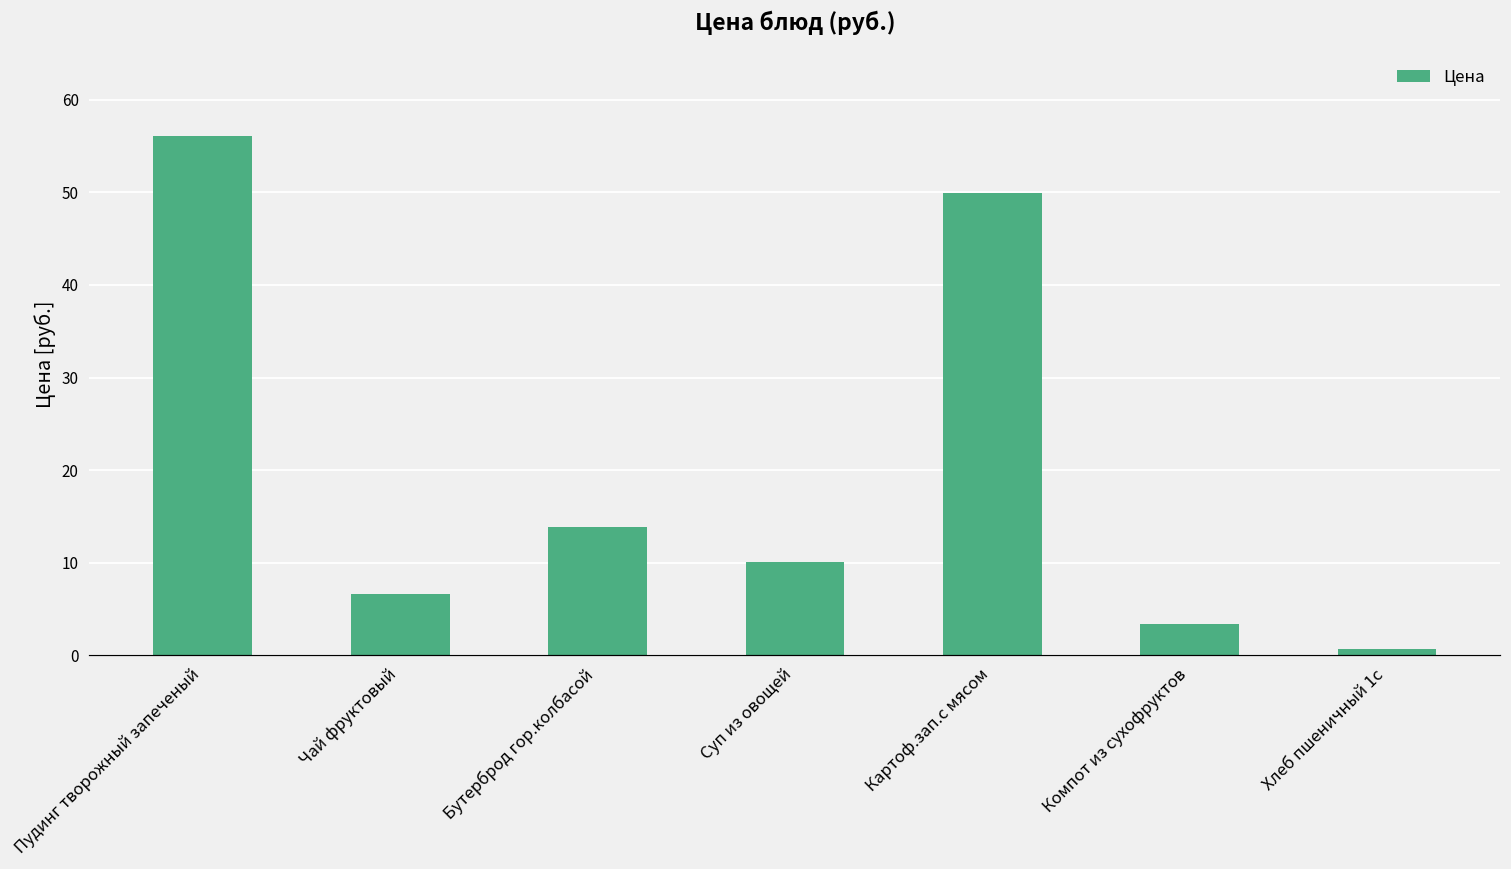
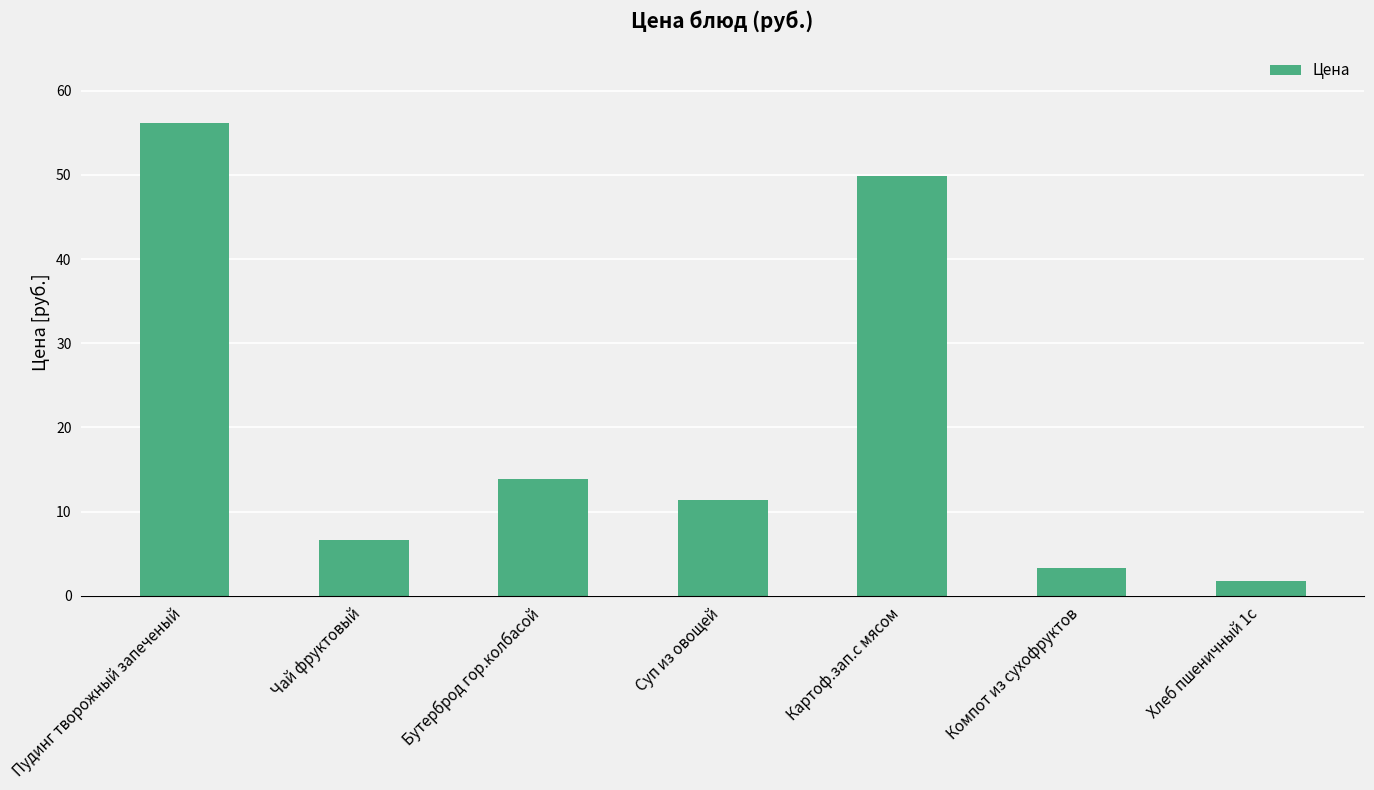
  {
    "Пудинг творожный запеченый": 56,
    "Чай фруктовый": 7,
    "Бутерброд гор.колбасой": 14,
-   "Суп из овощей": 10,
+   "Суп из овощей": 11,
    "Картоф.зап.с мясом": 50,
    "Компот из сухофруктов": 3,
-   "Хлеб пшеничный 1с": 1
+   "Хлеб пшеничный 1с": 2
  }
